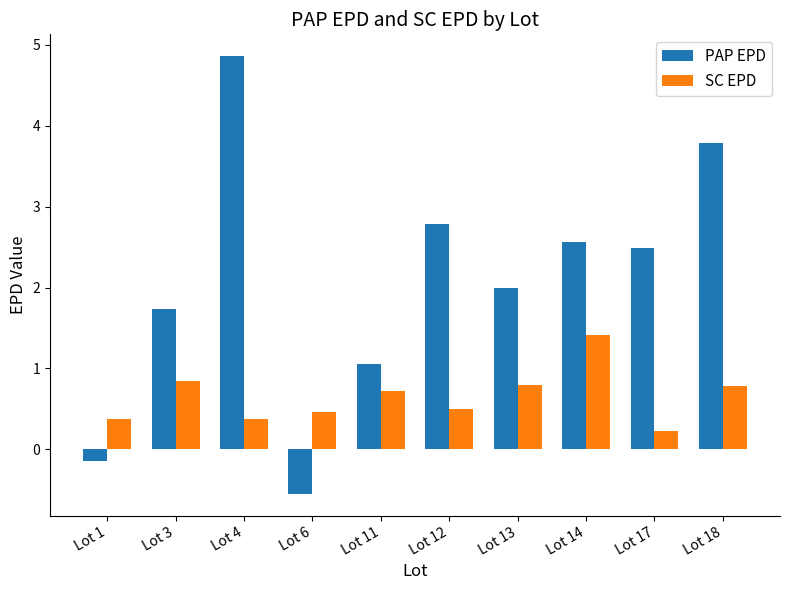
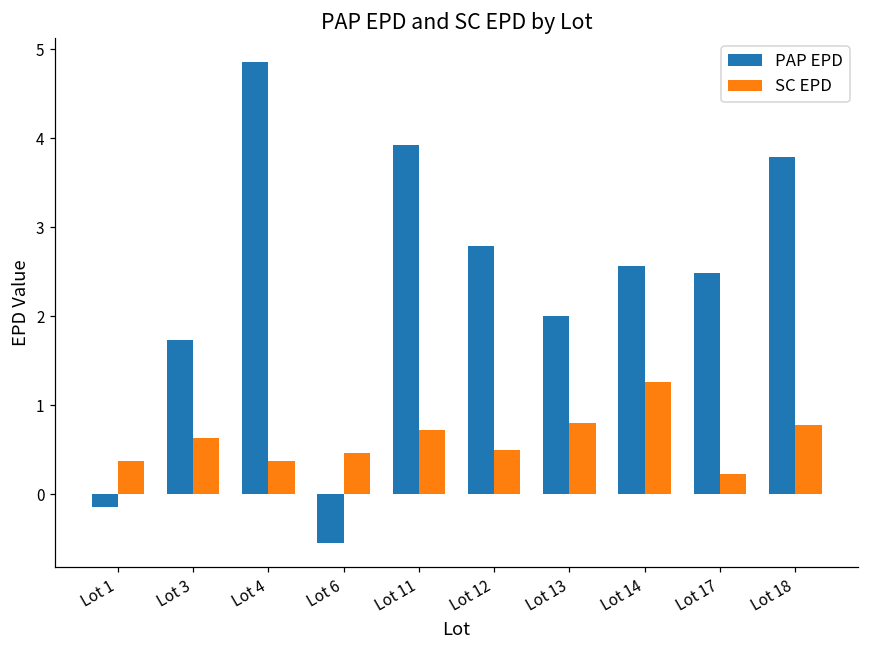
  {
    "PAP EPD": {
      "Lot 1": -0.1,
      "Lot 3": 1.7,
      "Lot 4": 4.9,
      "Lot 6": -0.6,
-     "Lot 11": 1.1,
+     "Lot 11": 3.9,
      "Lot 12": 2.8,
      "Lot 13": 2.0,
      "Lot 14": 2.6,
      "Lot 17": 2.5,
      "Lot 18": 3.8
    },
    "SC EPD": {
      "Lot 1": 0.4,
-     "Lot 3": 0.9,
+     "Lot 3": 0.6,
      "Lot 4": 0.4,
      "Lot 6": 0.5,
      "Lot 11": 0.7,
      "Lot 12": 0.5,
      "Lot 13": 0.8,
-     "Lot 14": 1.4,
+     "Lot 14": 1.3,
      "Lot 17": 0.2,
      "Lot 18": 0.8
    }
  }
